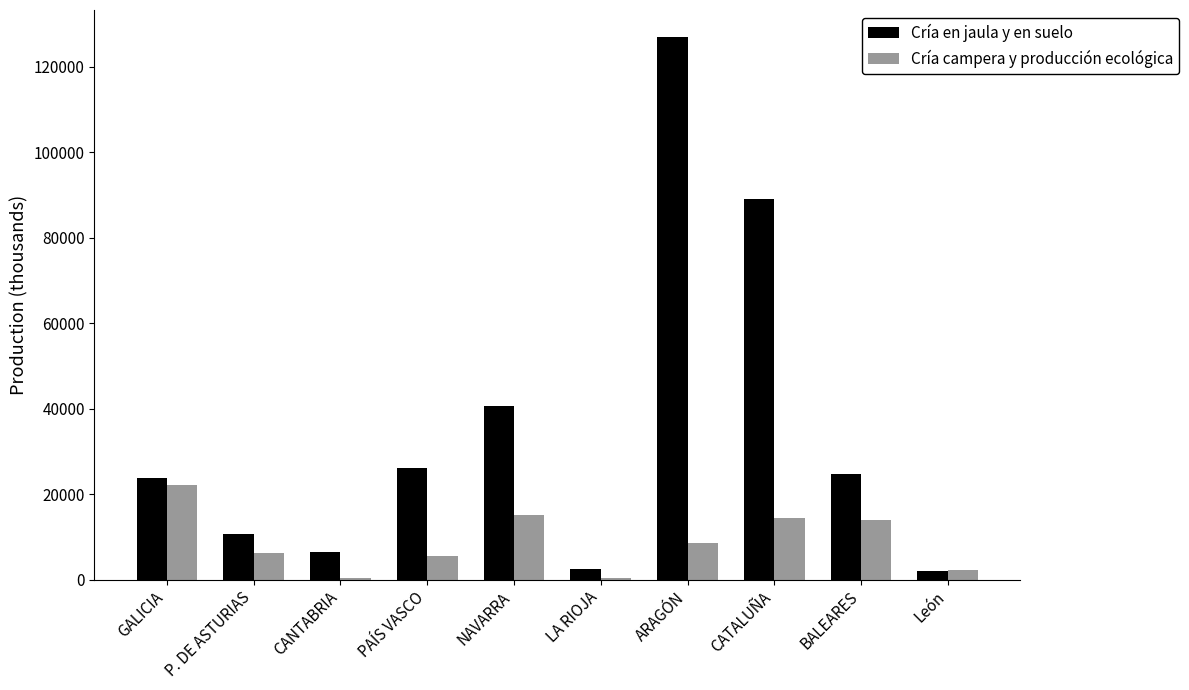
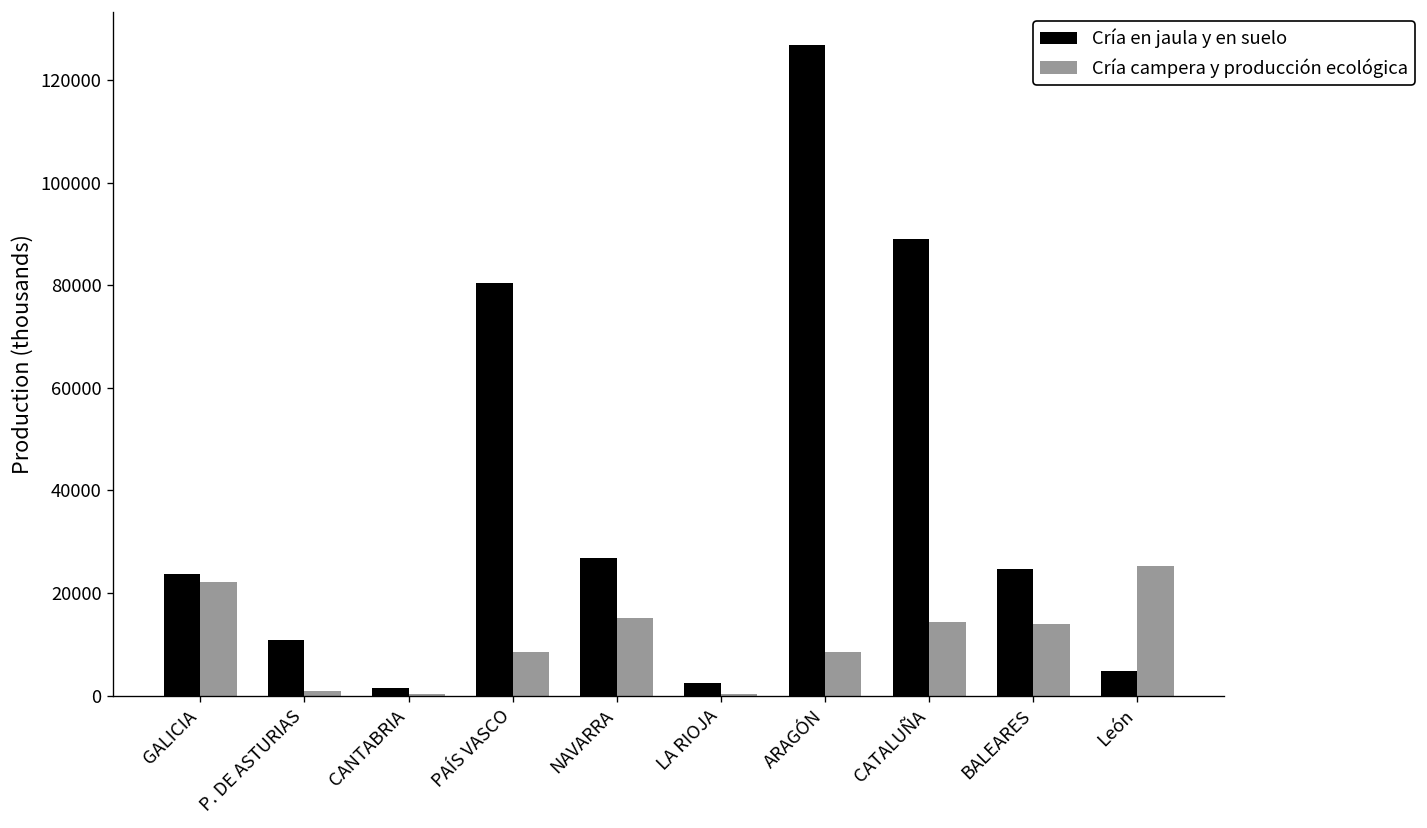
  {
    "Cría en jaula y en suelo": {
      "GALICIA": 24000,
      "P. DE ASTURIAS": 11000,
-     "CANTABRIA": 7000,
-     "PAÍS VASCO": 26000,
-     "NAVARRA": 41000,
+     "CANTABRIA": 1000,
+     "PAÍS VASCO": 80000,
+     "NAVARRA": 27000,
      "LA RIOJA": 2000,
      "ARAGÓN": 127000,
      "CATALUÑA": 89000,
      "BALEARES": 25000,
-     "León": 2000
+     "León": 5000
    },
    "Cría campera y producción ecológica": {
      "GALICIA": 22000,
-     "P. DE ASTURIAS": 6000,
-     "PAÍS VASCO": 6000,
+     "P. DE ASTURIAS": 1000,
+     "PAÍS VASCO": 8000,
      "NAVARRA": 15000,
      "ARAGÓN": 8000,
      "CATALUÑA": 14000,
      "BALEARES": 14000,
-     "León": 2000
+     "León": 25000
    }
  }
